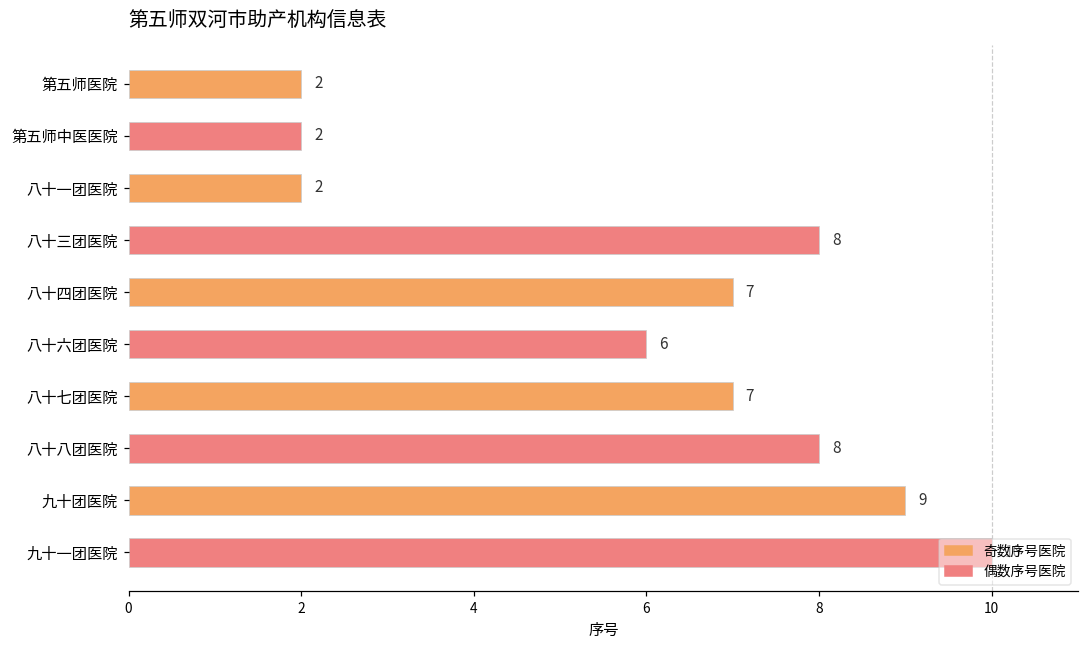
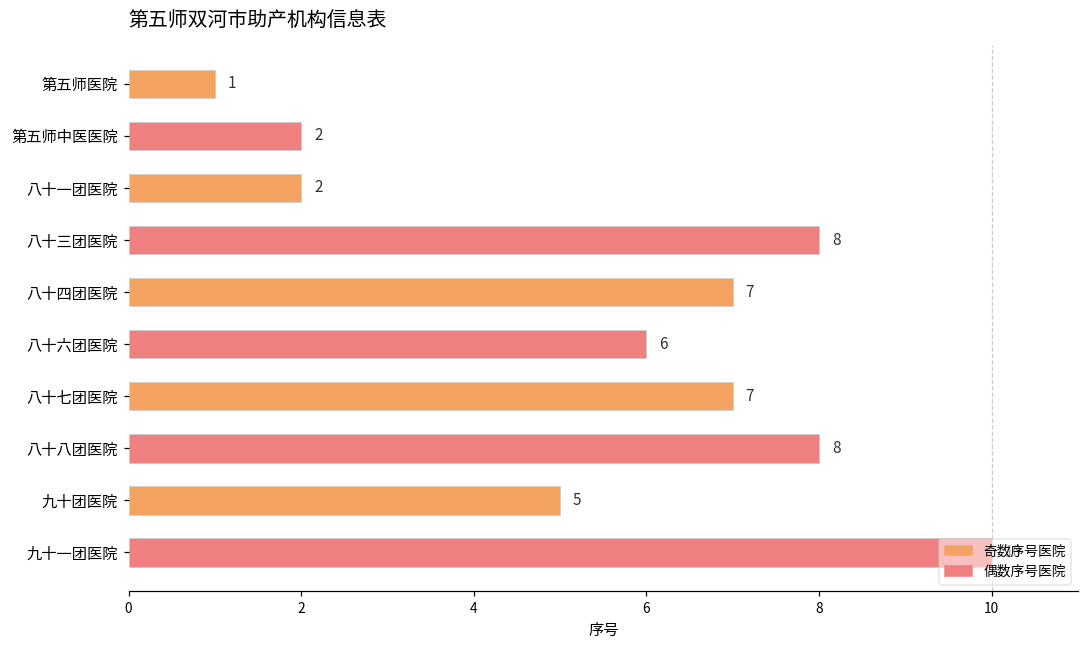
  {
-   "第五师医院": 2,
+   "第五师医院": 1,
    "第五师中医医院": 2,
    "八十一团医院": 2,
    "八十三团医院": 8,
    "八十四团医院": 7,
    "八十六团医院": 6,
    "八十七团医院": 7,
    "八十八团医院": 8,
-   "九十团医院": 9
+   "九十团医院": 5
  }
